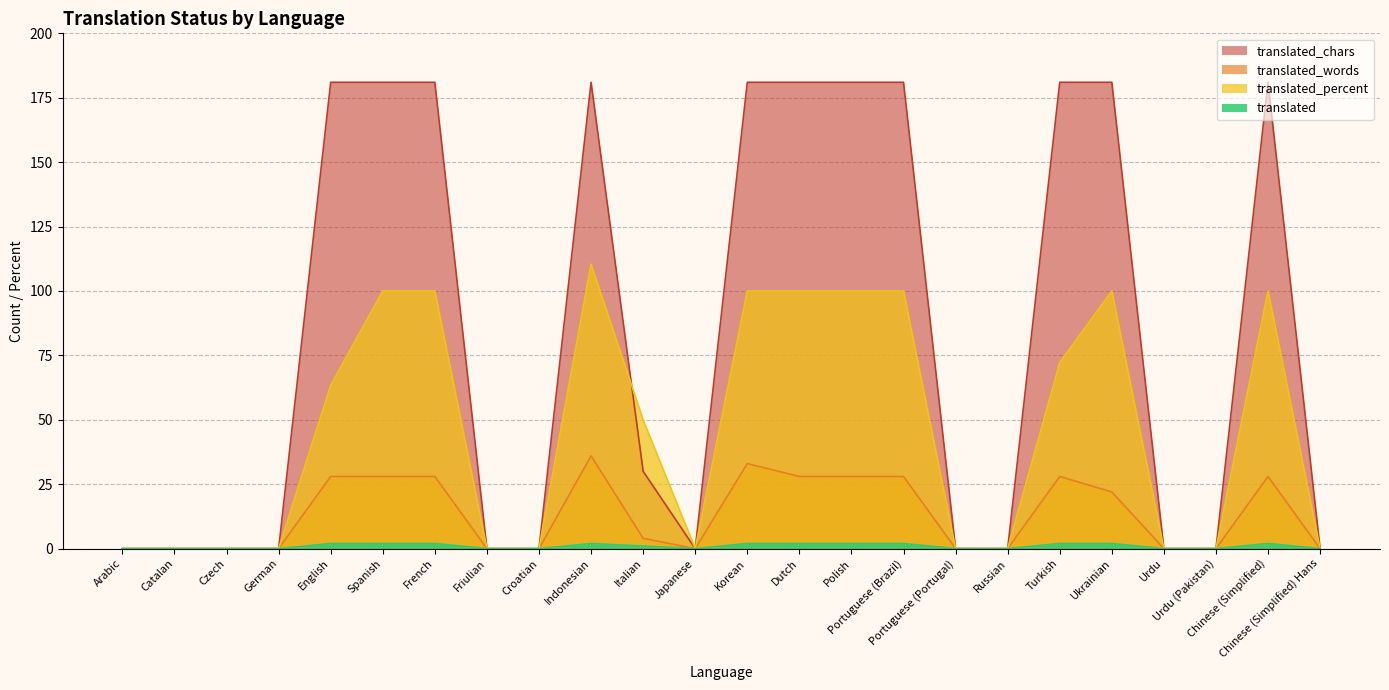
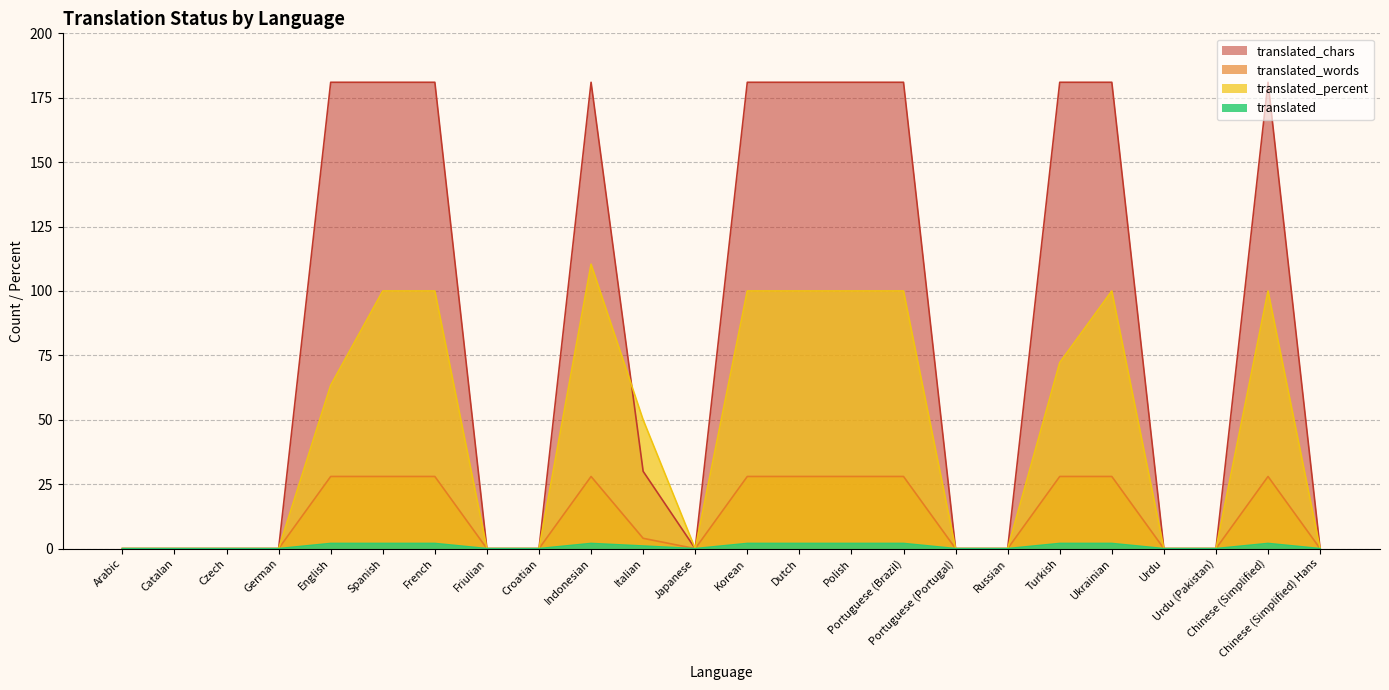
  {
    "translated_chars": {
      "English": 181,
      "Spanish": 181,
      "French": 181,
      "Indonesian": 181,
      "Italian": 30,
      "Korean": 181,
      "Dutch": 181,
      "Polish": 181,
      "Portuguese (Brazil)": 181,
      "Turkish": 181,
      "Ukrainian": 181
    },
    "translated_words": {
      "English": 28,
      "Spanish": 28,
      "French": 28,
-     "Indonesian": 36,
+     "Indonesian": 28,
      "Italian": 4,
-     "Korean": 33,
+     "Korean": 28,
      "Dutch": 28,
      "Polish": 28,
      "Portuguese (Brazil)": 28,
      "Turkish": 28,
-     "Ukrainian": 22,
+     "Ukrainian": 28,
      "Chinese (Simplified)": 28
    },
    "translated_percent": {
      "English": 63,
      "Spanish": 100,
      "French": 100,
      "Indonesian": 110,
      "Italian": 50,
      "Korean": 100,
      "Dutch": 100,
      "Polish": 100,
      "Portuguese (Brazil)": 100,
      "Turkish": 72,
      "Ukrainian": 100,
      "Chinese (Simplified)": 100
    },
    "translated": {
      "English": 2,
      "Spanish": 2,
      "French": 2,
      "Indonesian": 2,
      "Italian": 1,
      "Korean": 2,
      "Dutch": 2,
      "Polish": 2,
      "Portuguese (Brazil)": 2,
      "Turkish": 2,
      "Ukrainian": 2,
      "Chinese (Simplified)": 2
    }
  }
